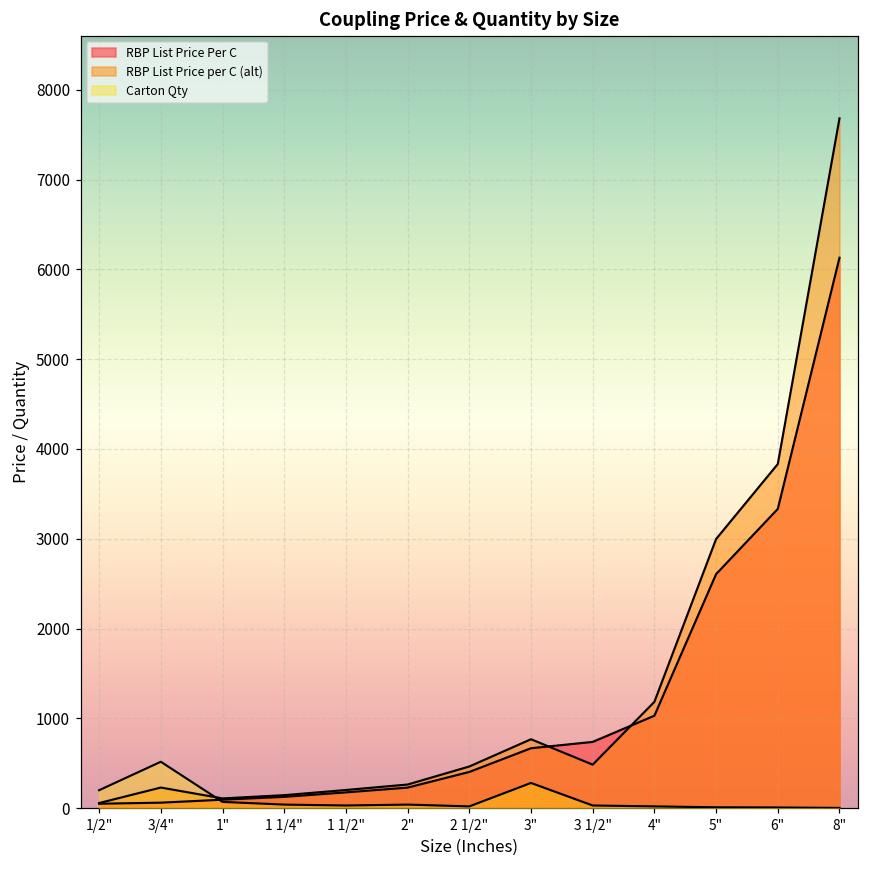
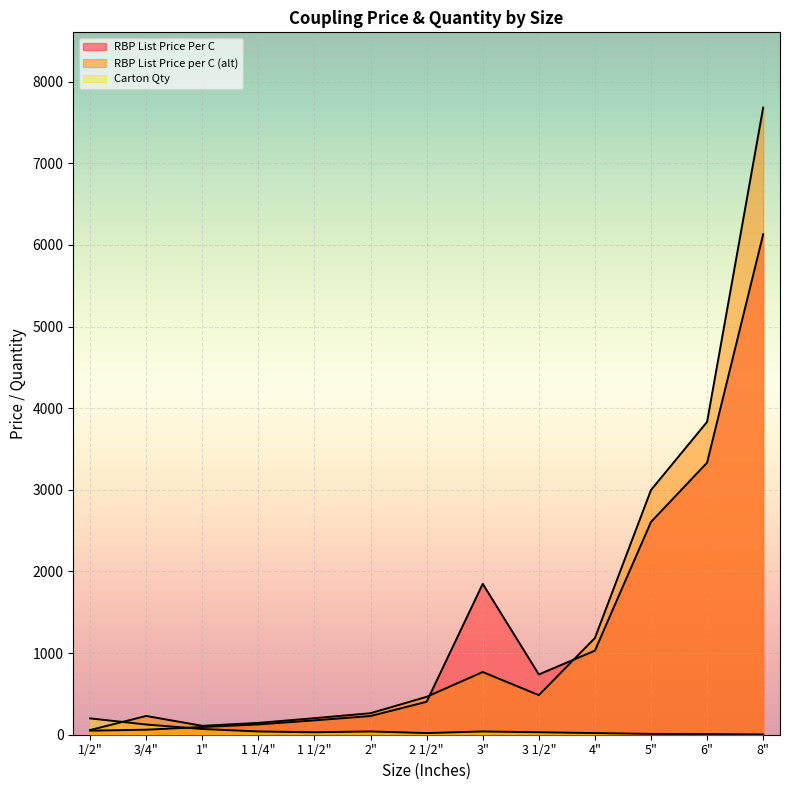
  {
    "RBP List Price Per C": {
      "3/4\"": 100,
      "2\"": 200,
      "2 1/2\"": 400,
-     "3\"": 700,
+     "3\"": 1800,
      "3 1/2\"": 700,
      "4\"": 1000,
      "5\"": 2600,
      "6\"": 3300,
      "8\"": 6100
    },
    "RBP List Price per C (alt)": {
      "3/4\"": 200,
      "2\"": 300,
      "2 1/2\"": 500,
      "3\"": 800,
      "3 1/2\"": 500,
      "4\"": 1200,
      "5\"": 3000,
      "6\"": 3800,
      "8\"": 7700
    },
    "Carton Qty": {
      "1/2\"": 200,
-     "3/4\"": 500,
+     "3/4\"": 100,
      "1 1/4\"": 0,
      "1 1/2\"": 0,
      "2\"": 0,
      "2 1/2\"": 0,
-     "3\"": 300,
+     "3\"": 0,
      "3 1/2\"": 0,
      "4\"": 0,
      "5\"": 0,
      "6\"": 0,
      "8\"": 0
    }
  }
